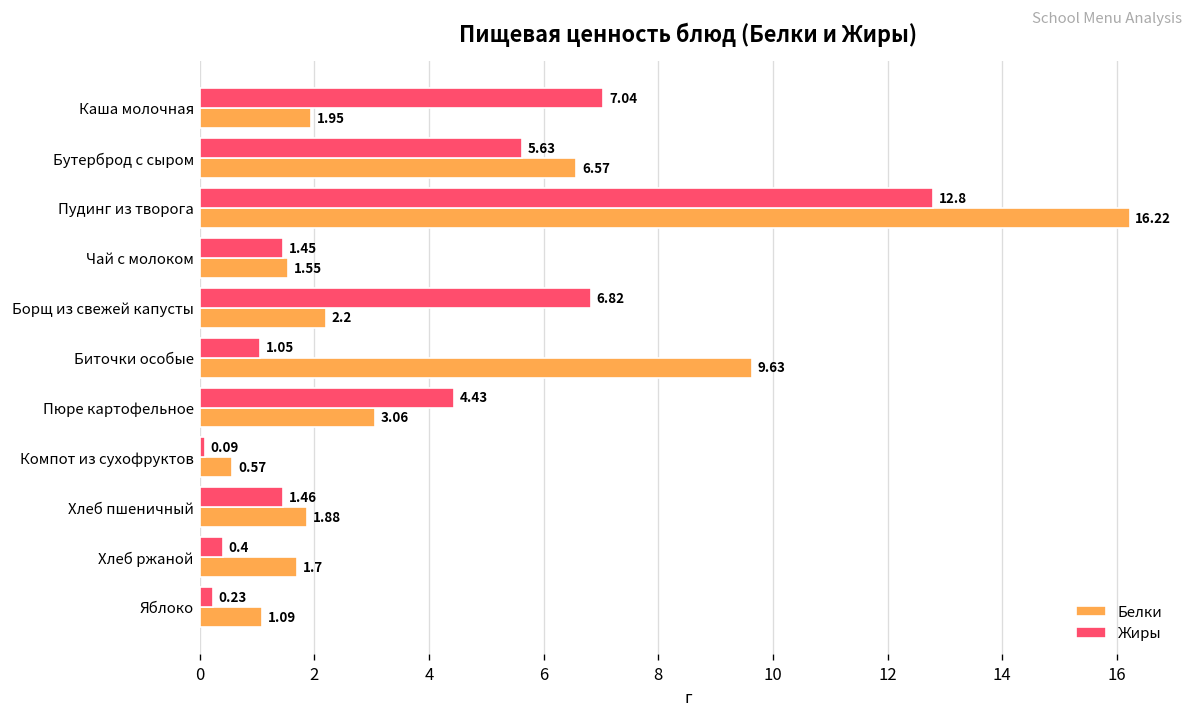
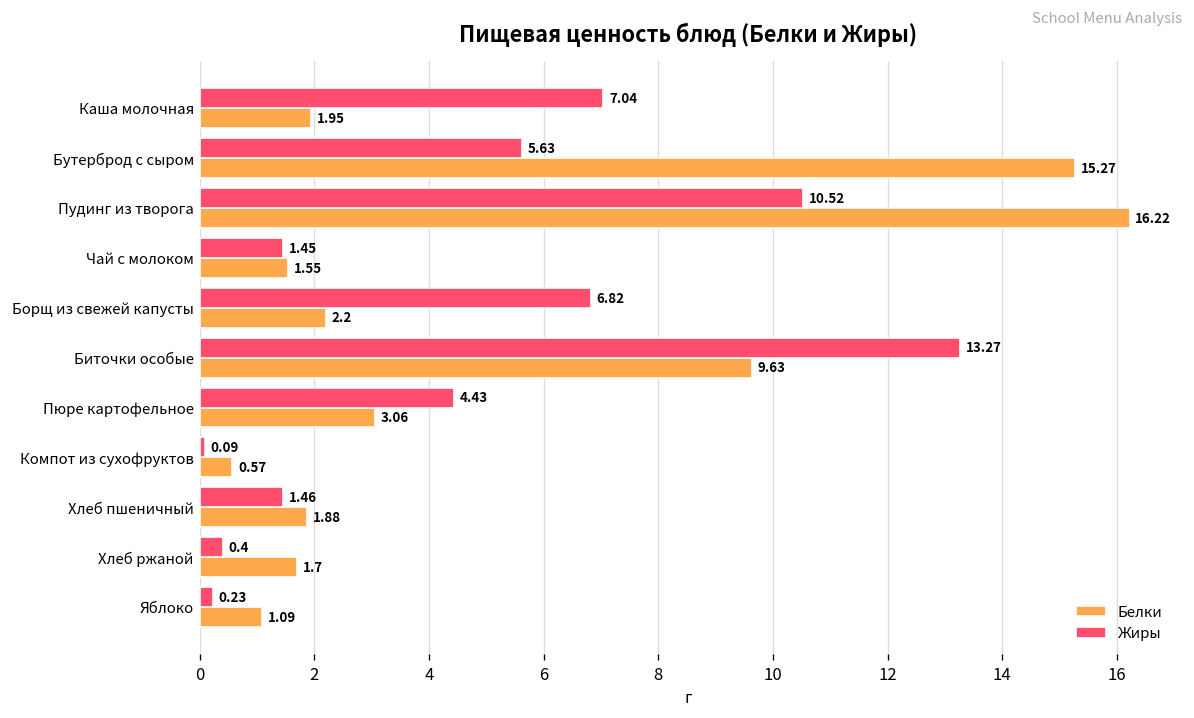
  {
    "Белки": {
      "Каша молочная": 1.95,
-     "Бутерброд с сыром": 6.57,
+     "Бутерброд с сыром": 15.27,
      "Пудинг из творога": 16.22,
      "Чай с молоком": 1.55,
      "Борщ из свежей капусты": 2.2,
      "Биточки особые": 9.63,
      "Пюре картофельное": 3.06,
      "Компот из сухофруктов": 0.57,
      "Хлеб пшеничный": 1.88,
      "Хлеб ржаной": 1.7,
      "Яблоко": 1.09
    },
    "Жиры": {
      "Каша молочная": 7.04,
      "Бутерброд с сыром": 5.63,
-     "Пудинг из творога": 12.8,
+     "Пудинг из творога": 10.52,
      "Чай с молоком": 1.45,
      "Борщ из свежей капусты": 6.82,
-     "Биточки особые": 1.05,
+     "Биточки особые": 13.27,
      "Пюре картофельное": 4.43,
      "Компот из сухофруктов": 0.09,
      "Хлеб пшеничный": 1.46,
      "Хлеб ржаной": 0.4,
      "Яблоко": 0.23
    }
  }
